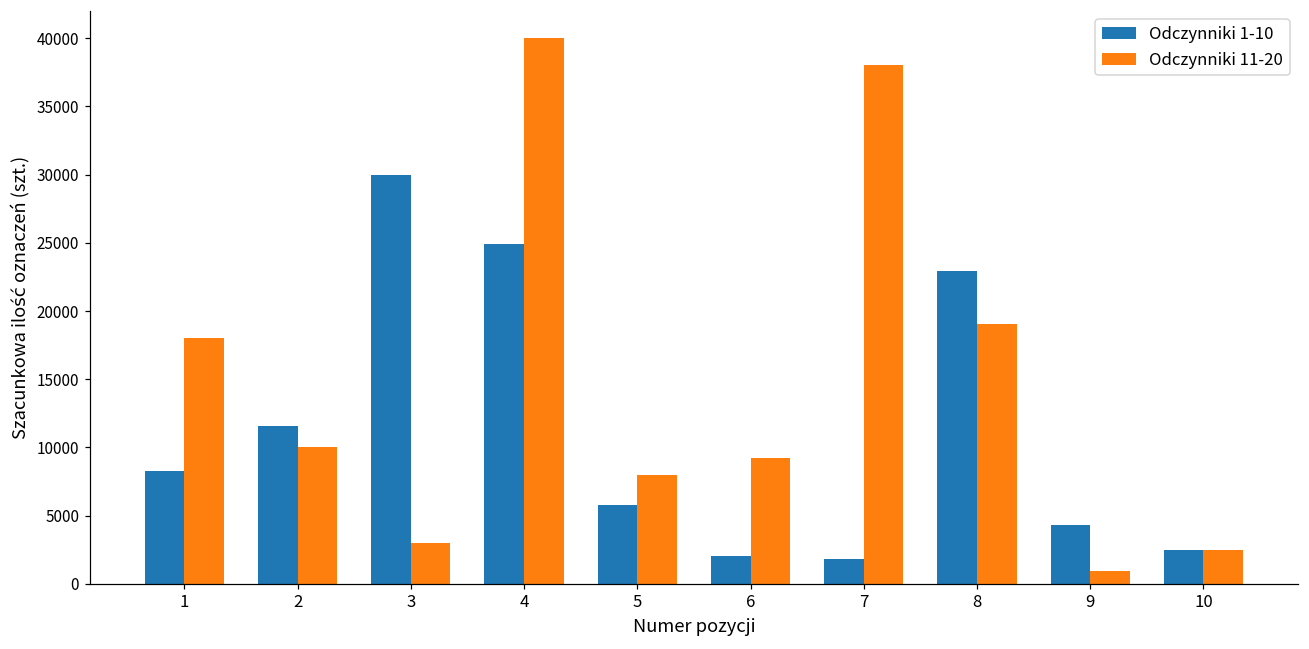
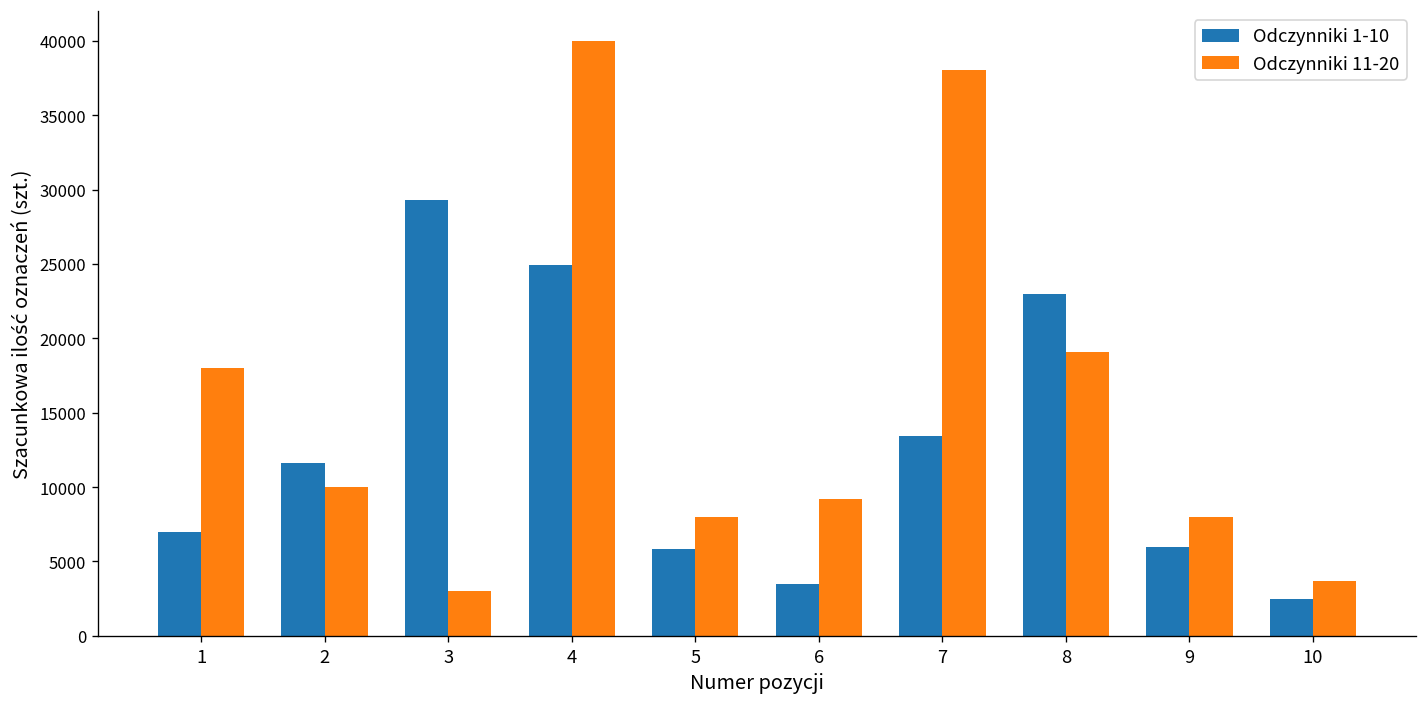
  {
    "Odczynniki 1-10": {
-     "1": 8300,
+     "1": 7000,
      "2": 11600,
-     "3": 30000,
+     "3": 29300,
      "4": 24900,
      "5": 5800,
-     "6": 2100,
-     "7": 1800,
+     "6": 3500,
+     "7": 13500,
      "8": 23000,
-     "9": 4300,
+     "9": 6000,
      "10": 2500
    },
    "Odczynniki 11-20": {
      "1": 18000,
      "2": 10000,
      "3": 3000,
      "4": 40000,
      "5": 8000,
      "6": 9200,
      "7": 38000,
      "8": 19100,
-     "9": 900,
-     "10": 2500
+     "9": 8000,
+     "10": 3700
    }
  }
